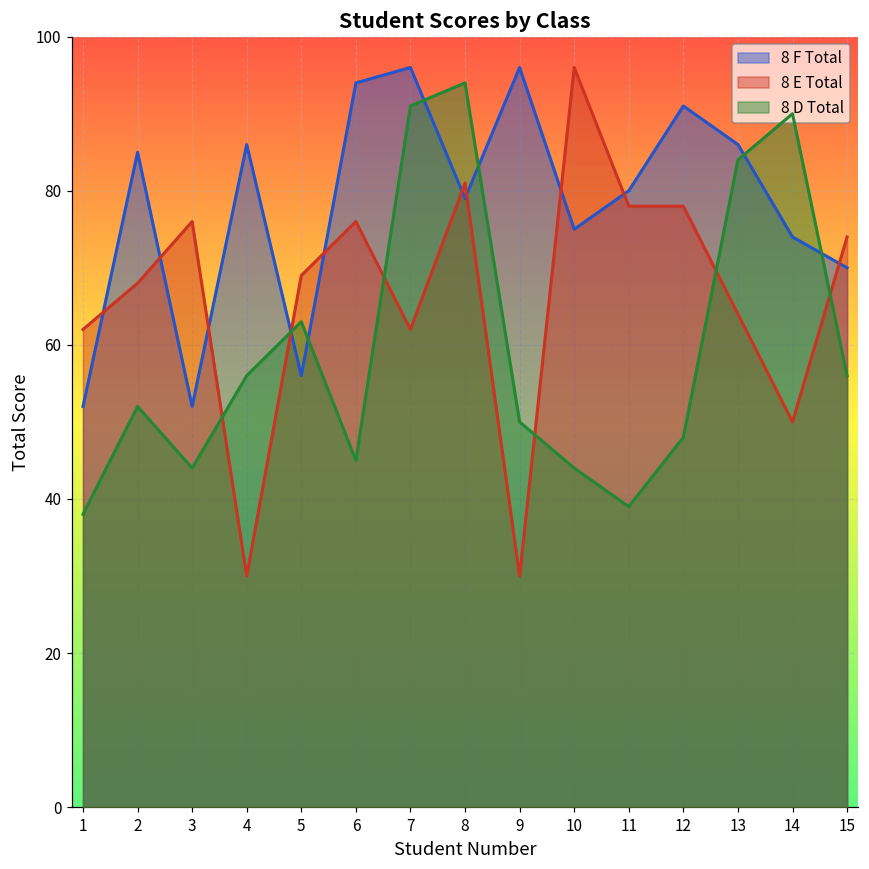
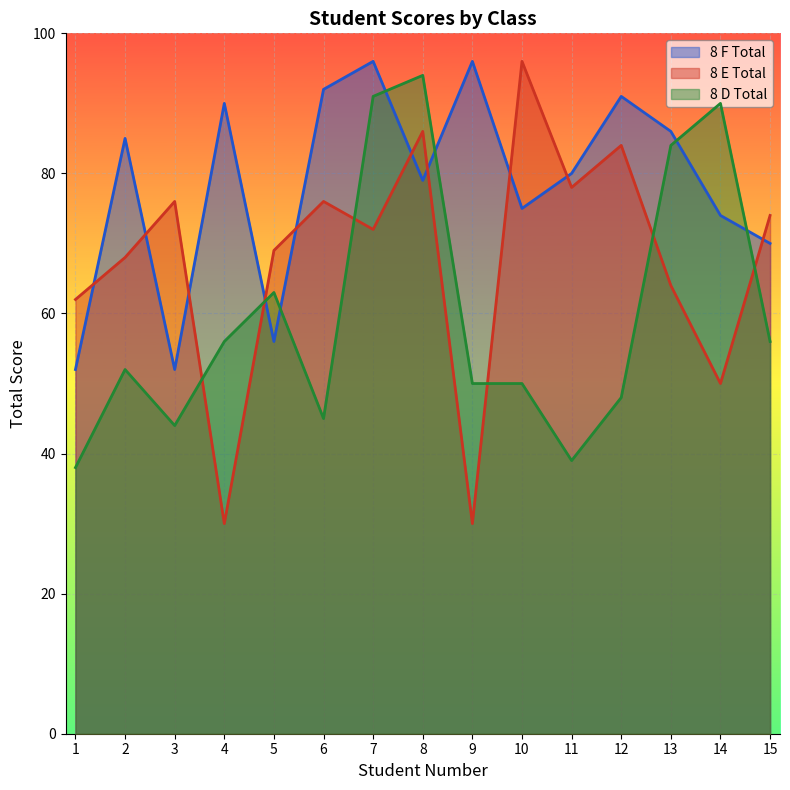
  {
    "8 F Total": {
      "1": 52,
      "2": 85,
      "3": 52,
-     "4": 86,
+     "4": 90,
      "5": 56,
-     "6": 94,
+     "6": 92,
      "7": 96,
      "8": 79,
      "9": 96,
      "10": 75,
      "11": 80,
      "12": 91,
      "13": 86,
      "14": 74,
      "15": 70
    },
    "8 E Total": {
      "1": 62,
      "2": 68,
      "3": 76,
      "4": 30,
      "5": 69,
      "6": 76,
-     "7": 62,
-     "8": 81,
+     "7": 72,
+     "8": 86,
      "9": 30,
      "10": 96,
      "11": 78,
-     "12": 78,
+     "12": 84,
      "13": 64,
      "14": 50,
      "15": 74
    },
    "8 D Total": {
      "1": 38,
      "2": 52,
      "3": 44,
      "4": 56,
      "5": 63,
      "6": 45,
      "7": 91,
      "8": 94,
      "9": 50,
-     "10": 44,
+     "10": 50,
      "11": 39,
      "12": 48,
      "13": 84,
      "15": 56
    }
  }
